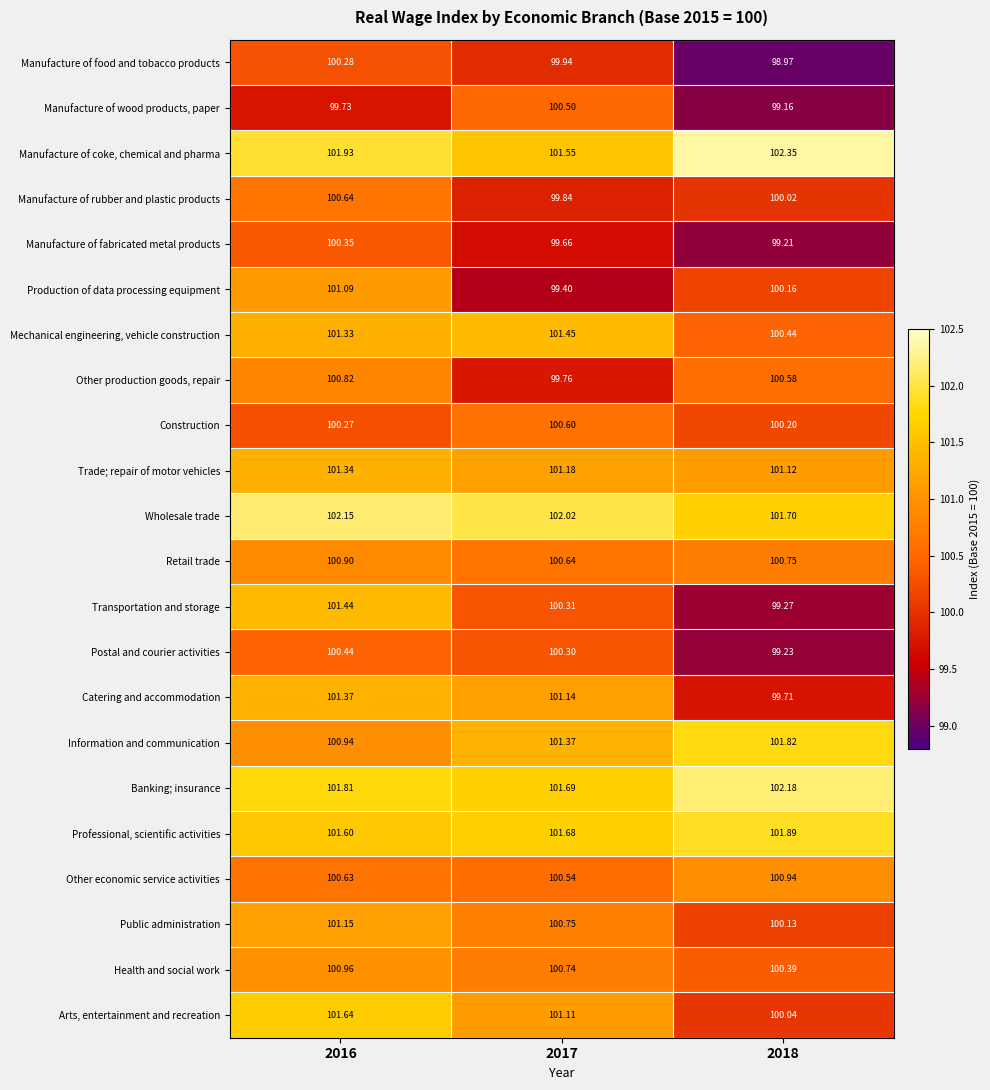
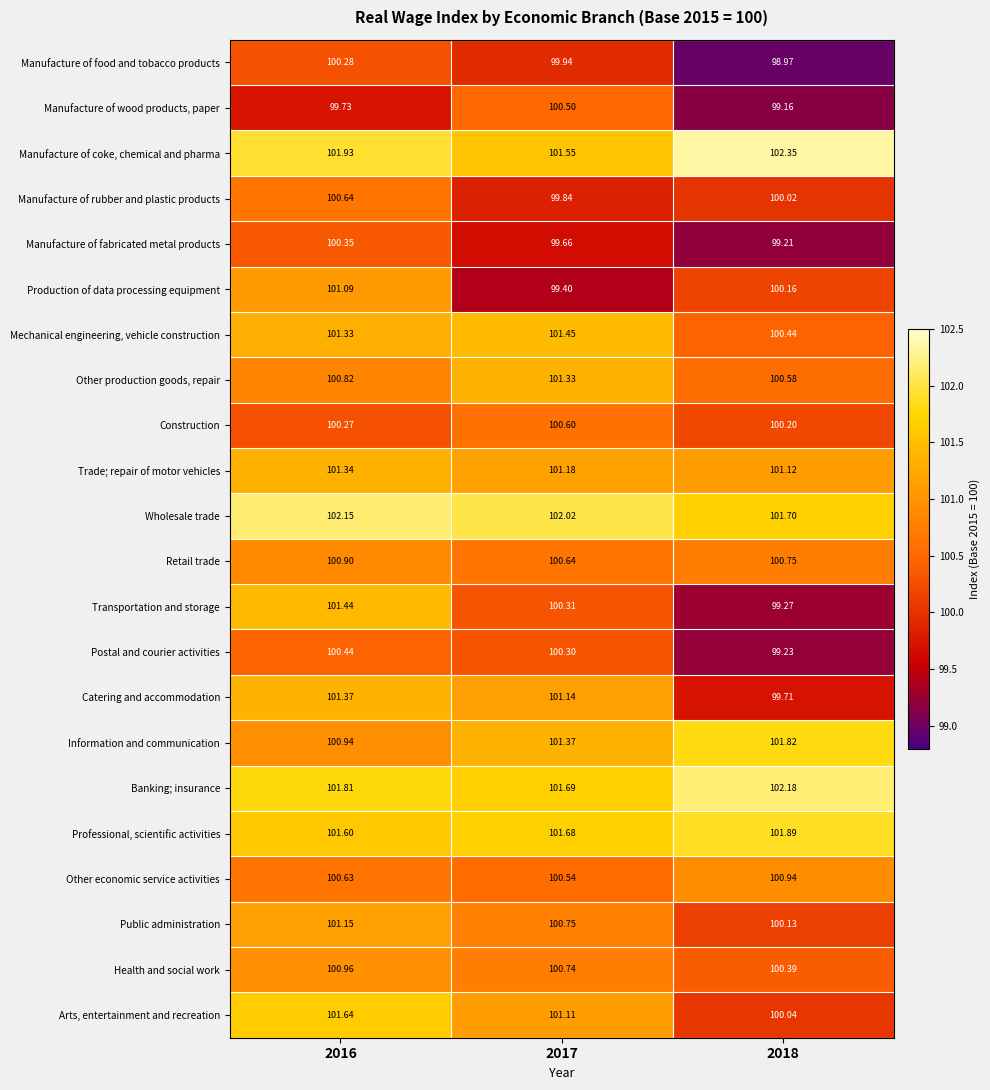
  {
    "Manufacture of food and tobacco products": {
      "2016": 100.28,
      "2017": 99.94,
      "2018": 98.97
    },
    "Manufacture of wood products, paper": {
      "2016": 99.73,
      "2017": 100.50,
      "2018": 99.16
    },
    "Manufacture of coke, chemical and pharma": {
      "2016": 101.93,
      "2017": 101.55,
      "2018": 102.35
    },
    "Manufacture of rubber and plastic products": {
      "2016": 100.64,
      "2017": 99.84,
      "2018": 100.02
    },
    "Manufacture of fabricated metal products": {
      "2016": 100.35,
      "2017": 99.66,
      "2018": 99.21
    },
    "Production of data processing equipment": {
      "2016": 101.09,
      "2017": 99.40,
      "2018": 100.16
    },
    "Mechanical engineering, vehicle construction": {
      "2016": 101.33,
      "2017": 101.45,
      "2018": 100.44
    },
    "Other production goods, repair": {
      "2016": 100.82,
-     "2017": 99.76,
+     "2017": 101.33,
      "2018": 100.58
    },
    "Construction": {
      "2016": 100.27,
      "2017": 100.60,
      "2018": 100.20
    },
    "Trade; repair of motor vehicles": {
      "2016": 101.34,
      "2017": 101.18,
      "2018": 101.12
    },
    "Wholesale trade": {
      "2016": 102.15,
      "2017": 102.02,
      "2018": 101.70
    },
    "Retail trade": {
      "2016": 100.90,
      "2017": 100.64,
      "2018": 100.75
    },
    "Transportation and storage": {
      "2016": 101.44,
      "2017": 100.31,
      "2018": 99.27
    },
    "Postal and courier activities": {
      "2016": 100.44,
      "2017": 100.30,
      "2018": 99.23
    },
    "Catering and accommodation": {
      "2016": 101.37,
      "2017": 101.14,
      "2018": 99.71
    },
    "Information and communication": {
      "2016": 100.94,
      "2017": 101.37,
      "2018": 101.82
    },
    "Banking; insurance": {
      "2016": 101.81,
      "2017": 101.69,
      "2018": 102.18
    },
    "Professional, scientific activities": {
      "2016": 101.60,
      "2017": 101.68,
      "2018": 101.89
    },
    "Other economic service activities": {
      "2016": 100.63,
      "2017": 100.54,
      "2018": 100.94
    },
    "Public administration": {
      "2016": 101.15,
      "2017": 100.75,
      "2018": 100.13
    },
    "Health and social work": {
      "2016": 100.96,
      "2017": 100.74,
      "2018": 100.39
    },
    "Arts, entertainment and recreation": {
      "2016": 101.64,
      "2017": 101.11,
      "2018": 100.04
    }
  }
